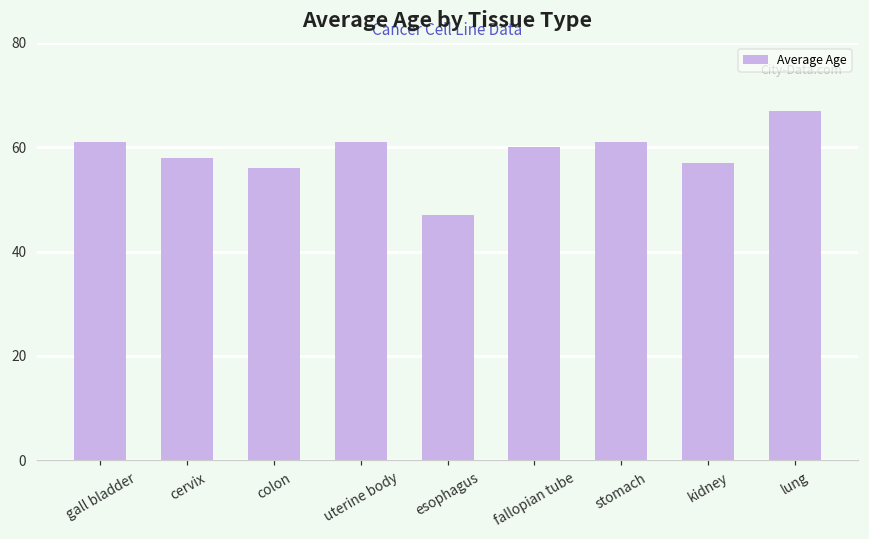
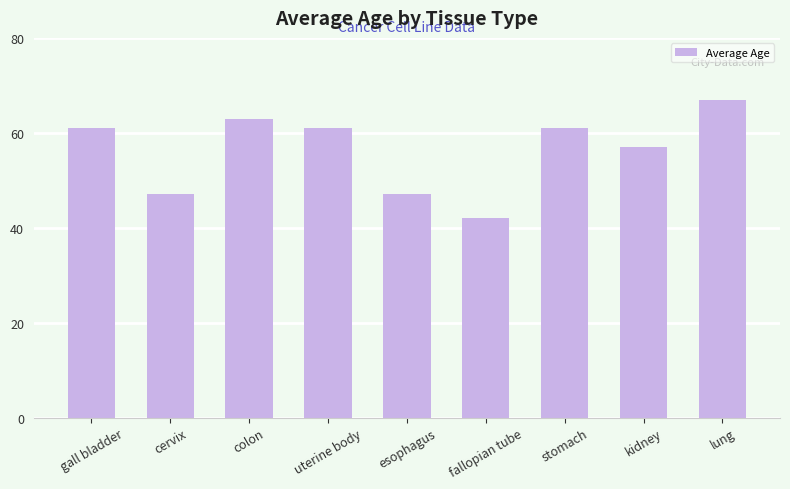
  {
    "gall bladder": 61,
-   "cervix": 58,
-   "colon": 56,
+   "cervix": 47,
+   "colon": 63,
    "uterine body": 61,
    "esophagus": 47,
-   "fallopian tube": 60,
+   "fallopian tube": 42,
    "stomach": 61,
    "kidney": 57,
    "lung": 67
  }
